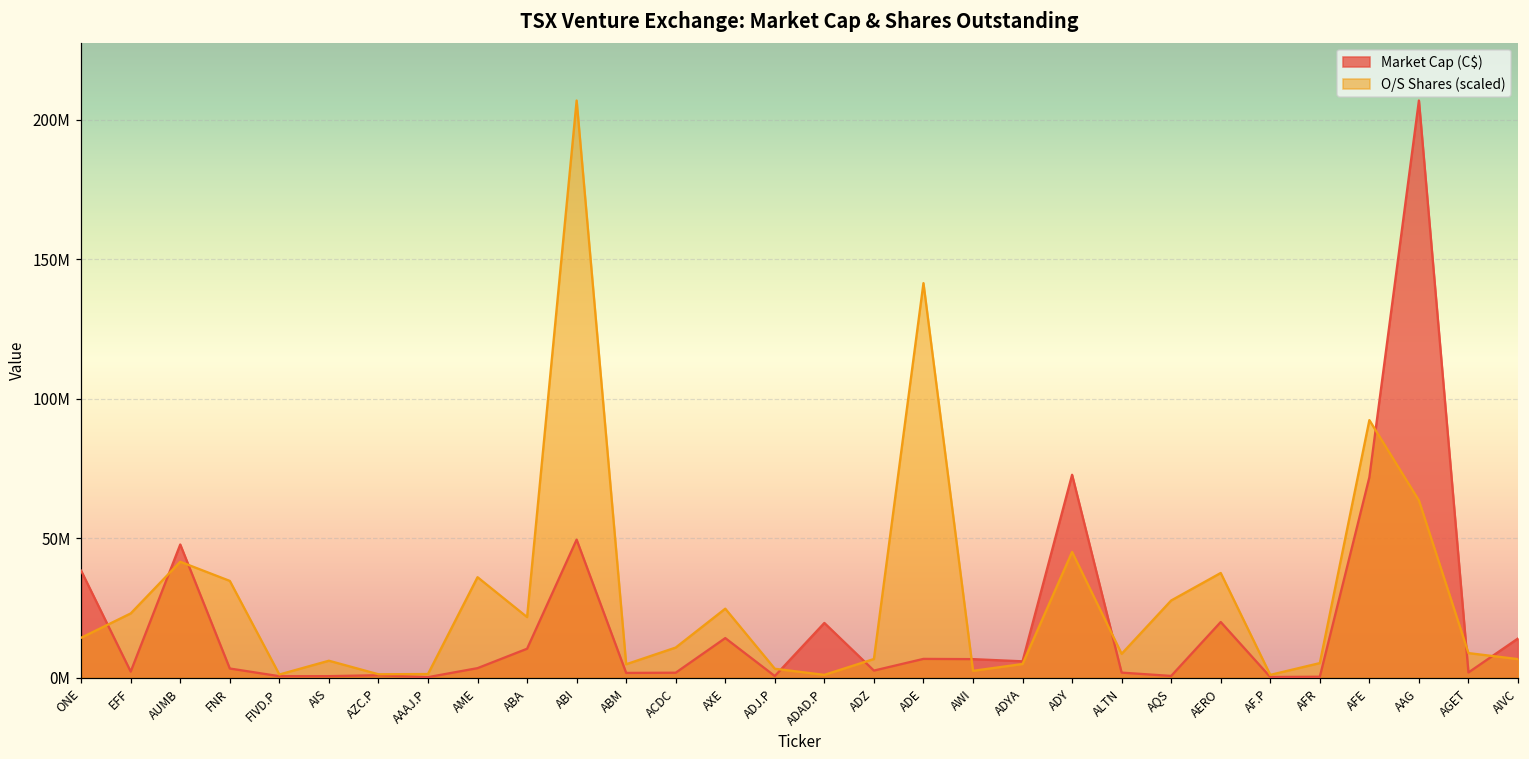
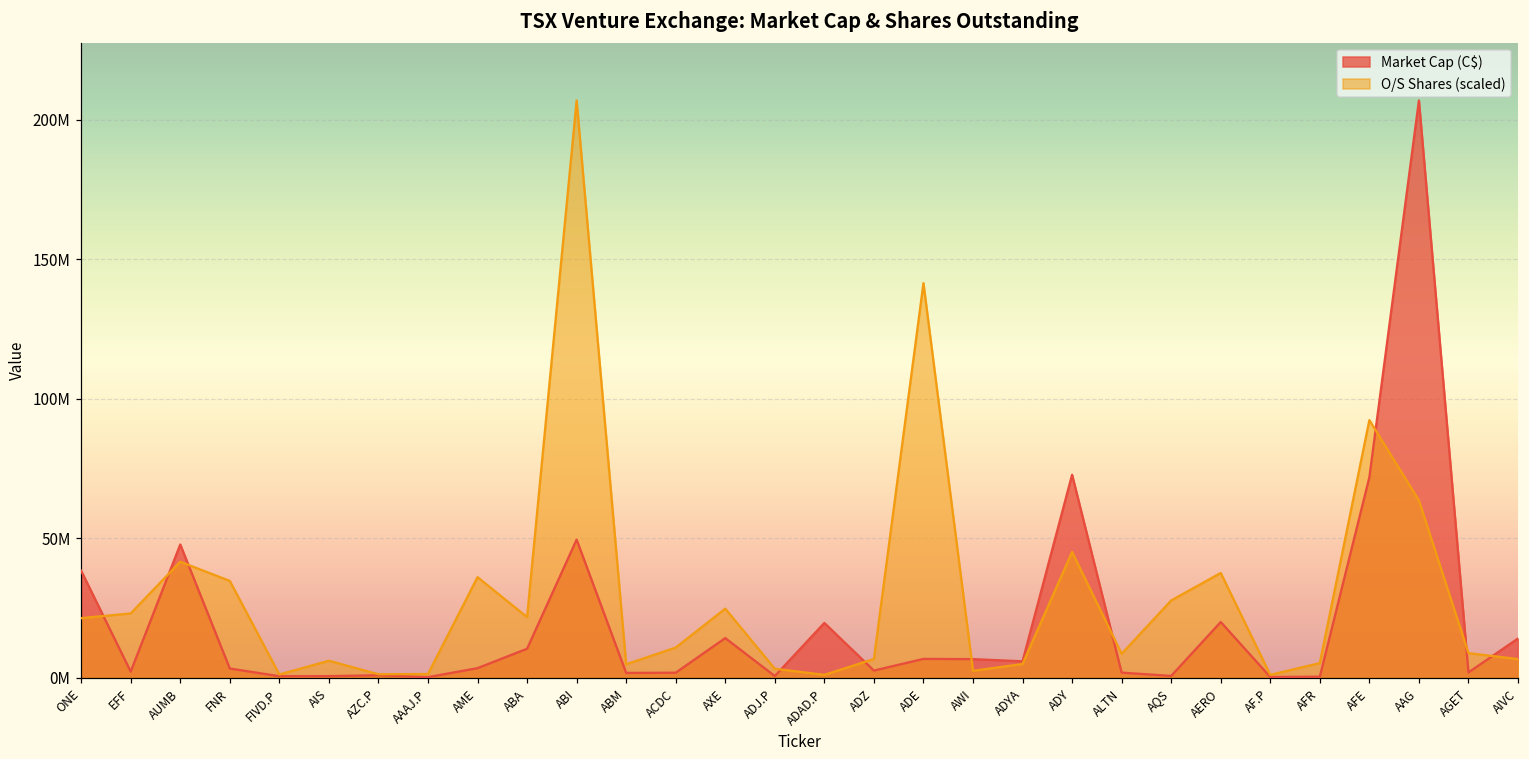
  {
    "Market Cap (C$)": {
      "ONE": 38000000,
      "EFF": 2000000,
      "AUMB": 48000000,
      "FNR": 3000000,
      "AIS": 1000000,
      "AAAJ.P": 0,
      "AME": 3000000,
      "ABA": 10000000,
      "ABI": 50000000,
      "ABM": 2000000,
      "ACDC": 2000000,
      "AXE": 14000000,
      "ADJ.P": 1000000,
      "ADAD.P": 20000000,
      "ADZ": 3000000,
      "ADE": 7000000,
      "AWI": 7000000,
      "ADY": 73000000,
      "ALTN": 2000000,
      "AQS": 1000000,
      "AERO": 20000000,
      "AFR": 0,
      "AFE": 72000000,
      "AAG": 207000000,
      "AGET": 2000000,
      "AIVC": 14000000
    },
    "O/S Shares (scaled)": {
-     "ONE": 14000000,
+     "ONE": 21000000,
      "EFF": 23000000,
      "AUMB": 42000000,
      "FNR": 35000000,
      "AIS": 6000000,
      "AAAJ.P": 1000000,
      "AME": 36000000,
      "ABA": 22000000,
      "ABI": 207000000,
      "ABM": 5000000,
      "ACDC": 11000000,
      "AXE": 25000000,
      "ADJ.P": 3000000,
      "ADAD.P": 1000000,
      "ADZ": 7000000,
      "ADE": 141000000,
      "AWI": 2000000,
      "ADY": 45000000,
      "ALTN": 9000000,
      "AQS": 28000000,
      "AERO": 38000000,
      "AFR": 5000000,
      "AFE": 92000000,
      "AAG": 64000000,
      "AGET": 9000000,
      "AIVC": 7000000
    }
  }
